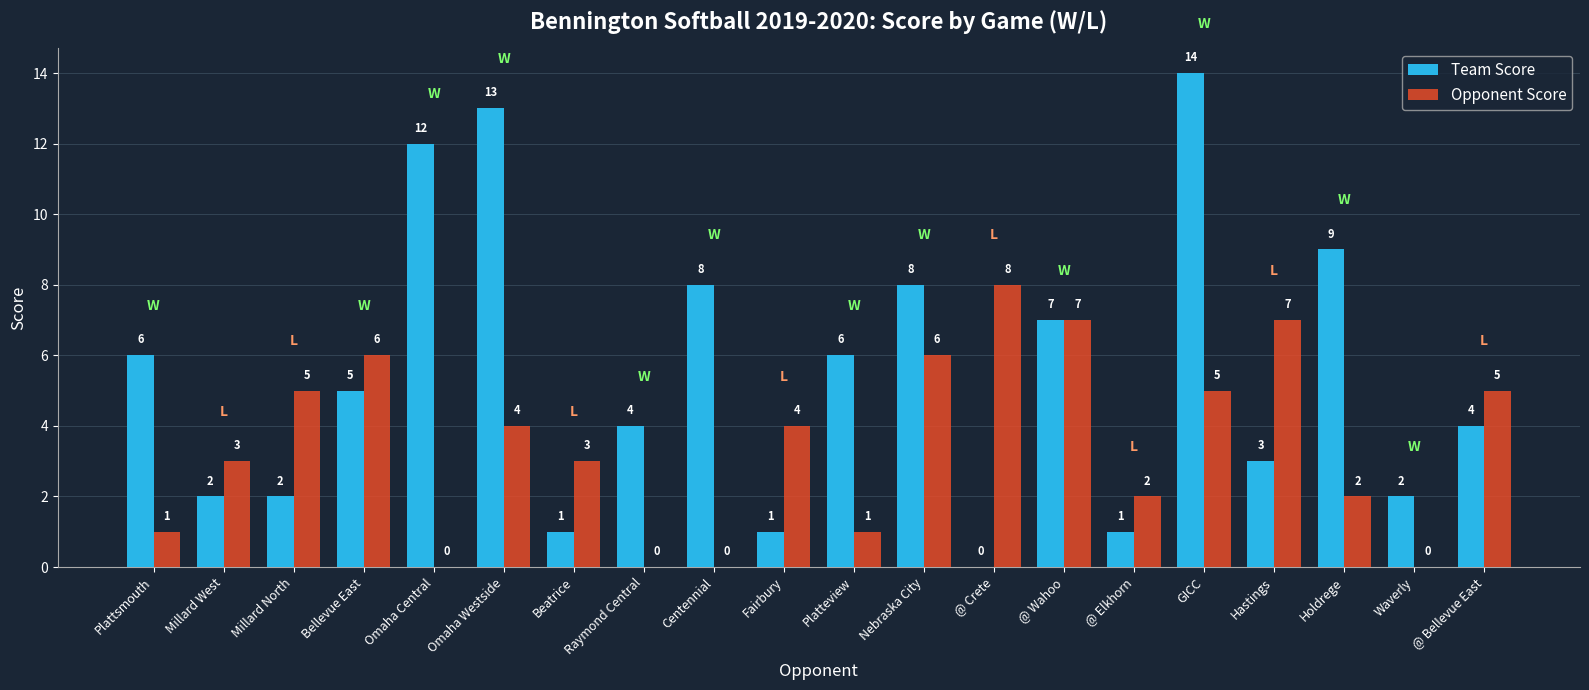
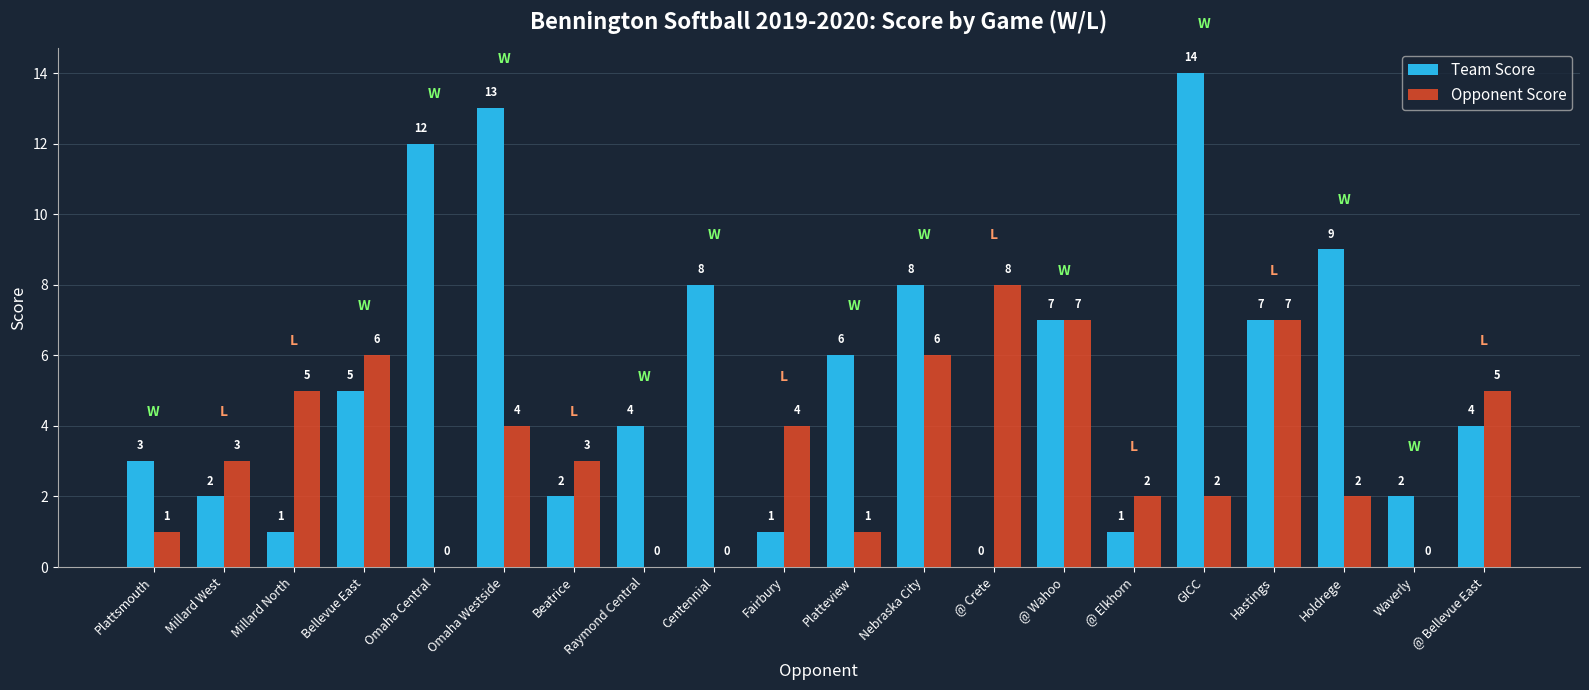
  {
    "Team Score": {
-     "Plattsmouth": 6,
+     "Plattsmouth": 3,
      "Millard West": 2,
-     "Millard North": 2,
+     "Millard North": 1,
      "Bellevue East": 5,
      "Omaha Central": 12,
      "Omaha Westside": 13,
-     "Beatrice": 1,
+     "Beatrice": 2,
      "Raymond Central": 4,
      "Centennial": 8,
      "Fairbury": 1,
      "Platteview": 6,
      "Nebraska City": 8,
      "@ Crete": 0,
      "@ Wahoo": 7,
      "@ Elkhorn": 1,
      "GICC": 14,
-     "Hastings": 3,
+     "Hastings": 7,
      "Holdrege": 9,
      "Waverly": 2,
      "@ Bellevue East": 4
    },
    "Opponent Score": {
      "Plattsmouth": 1,
      "Millard West": 3,
      "Millard North": 5,
      "Bellevue East": 6,
      "Omaha Central": 0,
      "Omaha Westside": 4,
      "Beatrice": 3,
      "Raymond Central": 0,
      "Centennial": 0,
      "Fairbury": 4,
      "Platteview": 1,
      "Nebraska City": 6,
      "@ Crete": 8,
      "@ Wahoo": 7,
      "@ Elkhorn": 2,
-     "GICC": 5,
+     "GICC": 2,
      "Hastings": 7,
      "Holdrege": 2,
      "Waverly": 0,
      "@ Bellevue East": 5
    }
  }
